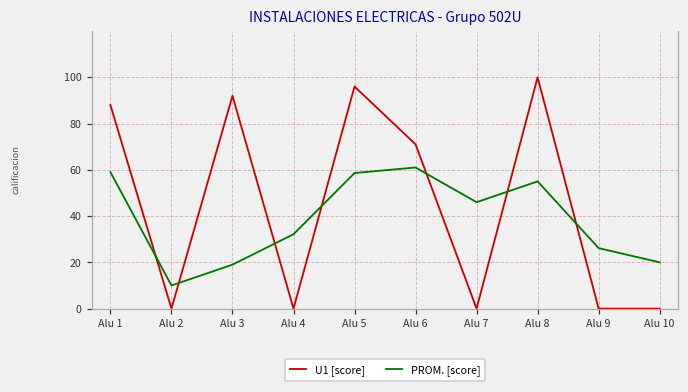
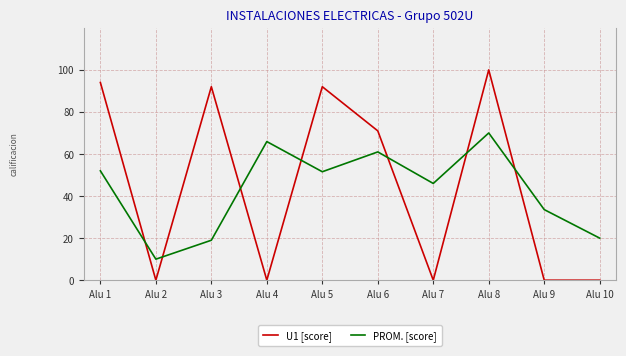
  {
    "U1 [score]": {
-     "Alu 1": 88,
+     "Alu 1": 94,
      "Alu 2": 0,
      "Alu 3": 92,
      "Alu 4": 0,
-     "Alu 5": 96,
+     "Alu 5": 92,
      "Alu 6": 71,
      "Alu 7": 0,
      "Alu 8": 100,
      "Alu 9": 0,
      "Alu 10": 0
    },
    "PROM. [score]": {
-     "Alu 1": 59,
+     "Alu 1": 52,
      "Alu 2": 10,
      "Alu 3": 19,
-     "Alu 4": 32,
-     "Alu 5": 59,
+     "Alu 4": 66,
+     "Alu 5": 52,
      "Alu 6": 61,
      "Alu 7": 46,
-     "Alu 8": 55,
-     "Alu 9": 26,
+     "Alu 8": 70,
+     "Alu 9": 34,
      "Alu 10": 20
    }
  }
